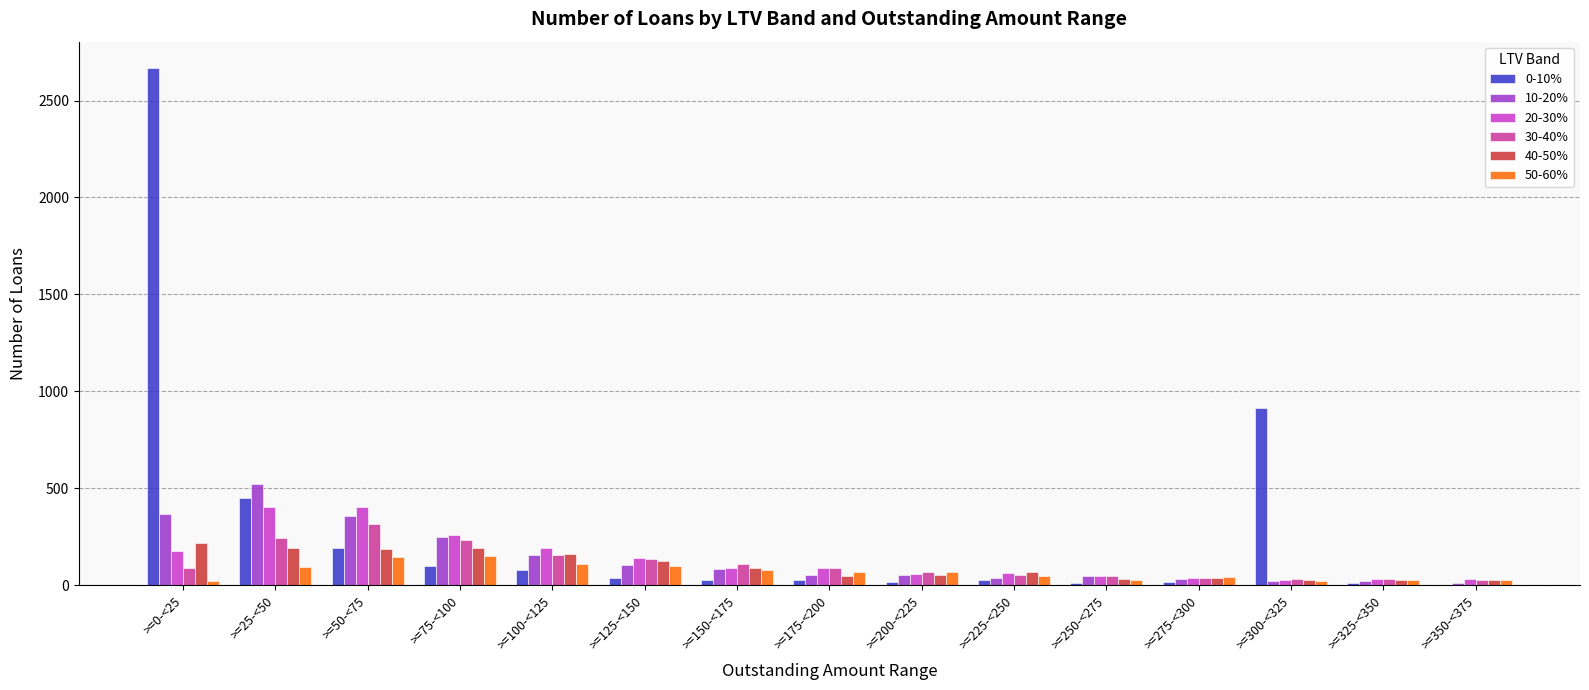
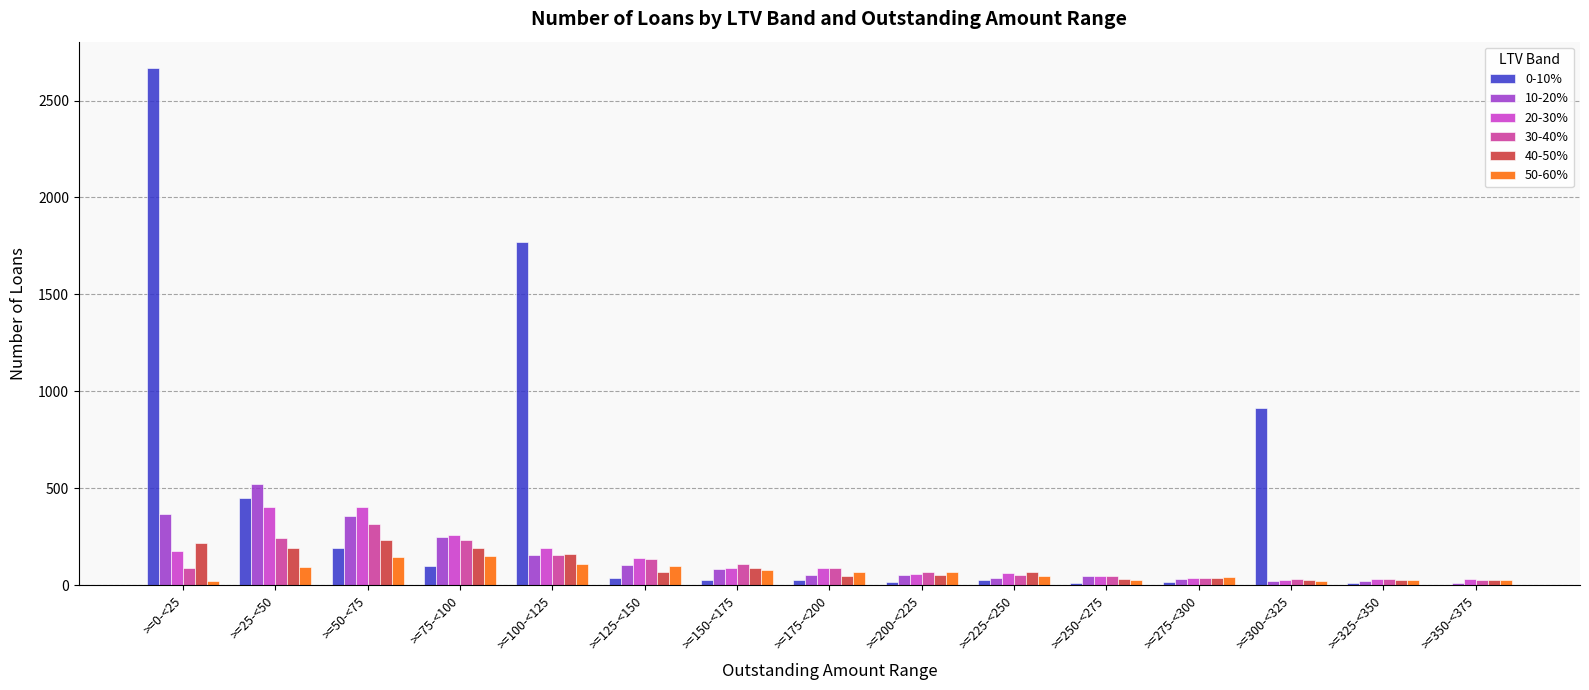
  {
    "0-10%": {
      ">=0-<25": 2670,
      ">=25-<50": 450,
      ">=50-<75": 200,
      ">=75-<100": 100,
-     ">=100-<125": 80,
+     ">=100-<125": 1770,
      ">=125-<150": 40,
      ">=150-<175": 30,
      ">=175-<200": 30,
      ">=200-<225": 20,
      ">=225-<250": 30,
      ">=250-<275": 10,
      ">=275-<300": 20,
      ">=300-<325": 910
    },
    "40-50%": {
      ">=0-<25": 220,
      ">=25-<50": 200,
-     ">=50-<75": 190,
+     ">=50-<75": 230,
      ">=75-<100": 190,
      ">=100-<125": 160,
-     ">=125-<150": 130,
+     ">=125-<150": 70,
      ">=150-<175": 90,
      ">=175-<200": 50,
      ">=200-<225": 50,
      ">=225-<250": 70,
      ">=250-<275": 30,
      ">=275-<300": 40,
      ">=300-<325": 30,
      ">=325-<350": 30,
      ">=350-<375": 30
    },
    "50-60%": {
      ">=0-<25": 20,
      ">=25-<50": 100,
      ">=50-<75": 150,
      ">=75-<100": 150,
      ">=100-<125": 110,
      ">=125-<150": 100,
      ">=150-<175": 80,
      ">=175-<200": 70,
      ">=200-<225": 70,
      ">=225-<250": 50,
      ">=250-<275": 30,
      ">=275-<300": 40,
      ">=300-<325": 20,
      ">=325-<350": 30,
      ">=350-<375": 30
    }
  }
